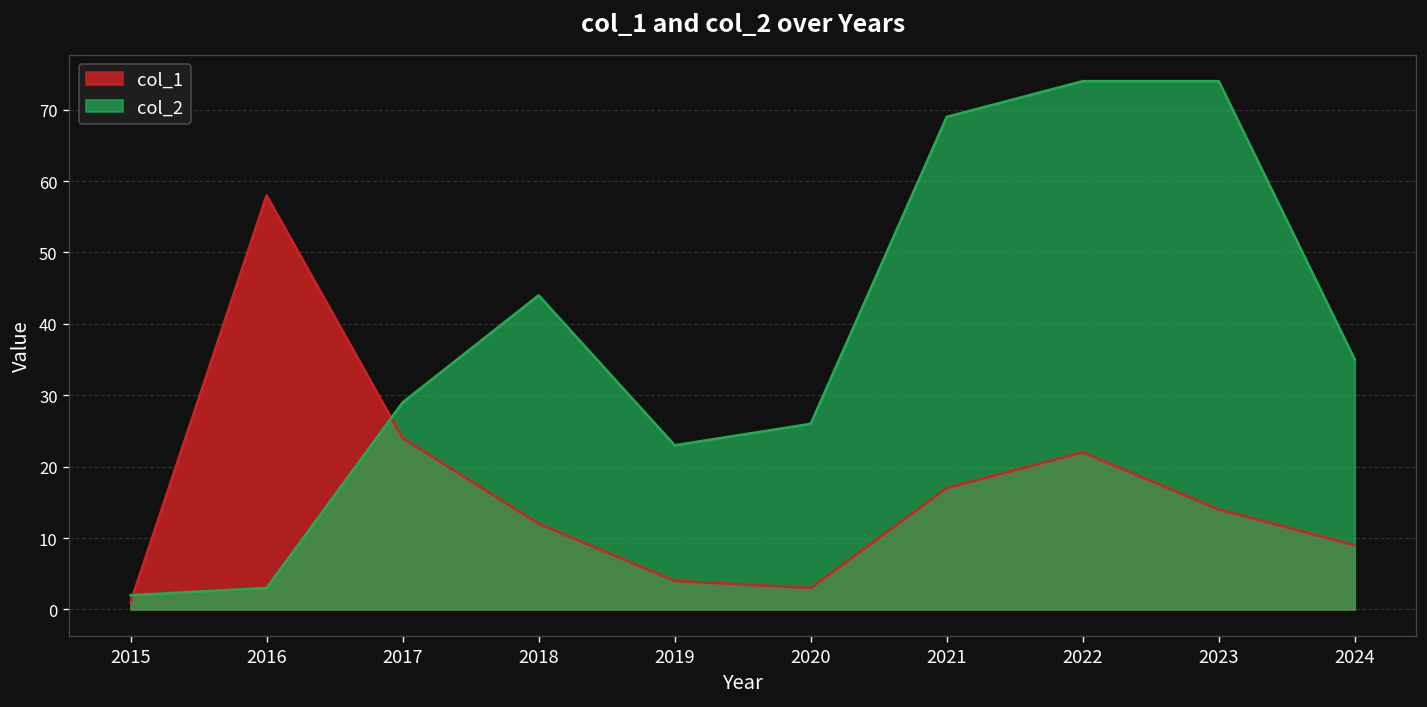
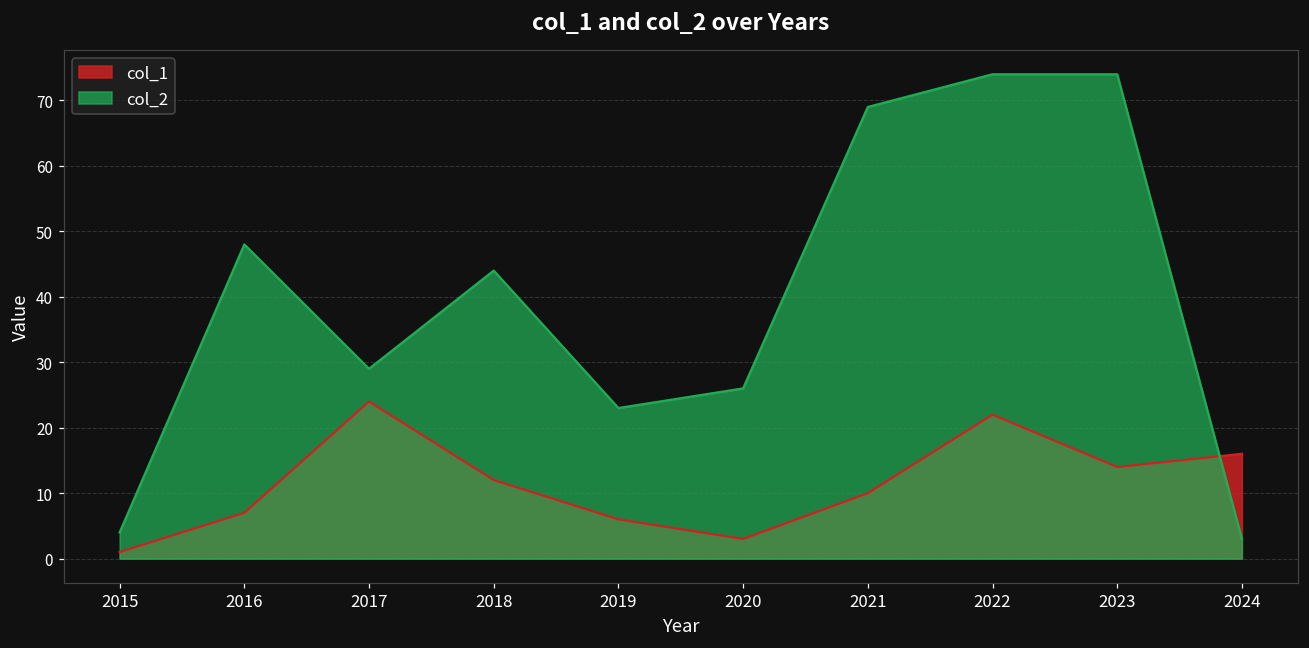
  {
    "col_1": {
      "2015": 1,
-     "2016": 58,
+     "2016": 7,
      "2017": 24,
      "2018": 12,
-     "2019": 4,
+     "2019": 6,
      "2020": 3,
-     "2021": 17,
+     "2021": 10,
      "2022": 22,
      "2023": 14,
-     "2024": 9
+     "2024": 16
    },
    "col_2": {
-     "2015": 2,
-     "2016": 3,
+     "2015": 4,
+     "2016": 48,
      "2017": 29,
      "2018": 44,
      "2019": 23,
      "2020": 26,
      "2021": 69,
      "2022": 74,
      "2023": 74,
-     "2024": 35
+     "2024": 3
    }
  }
